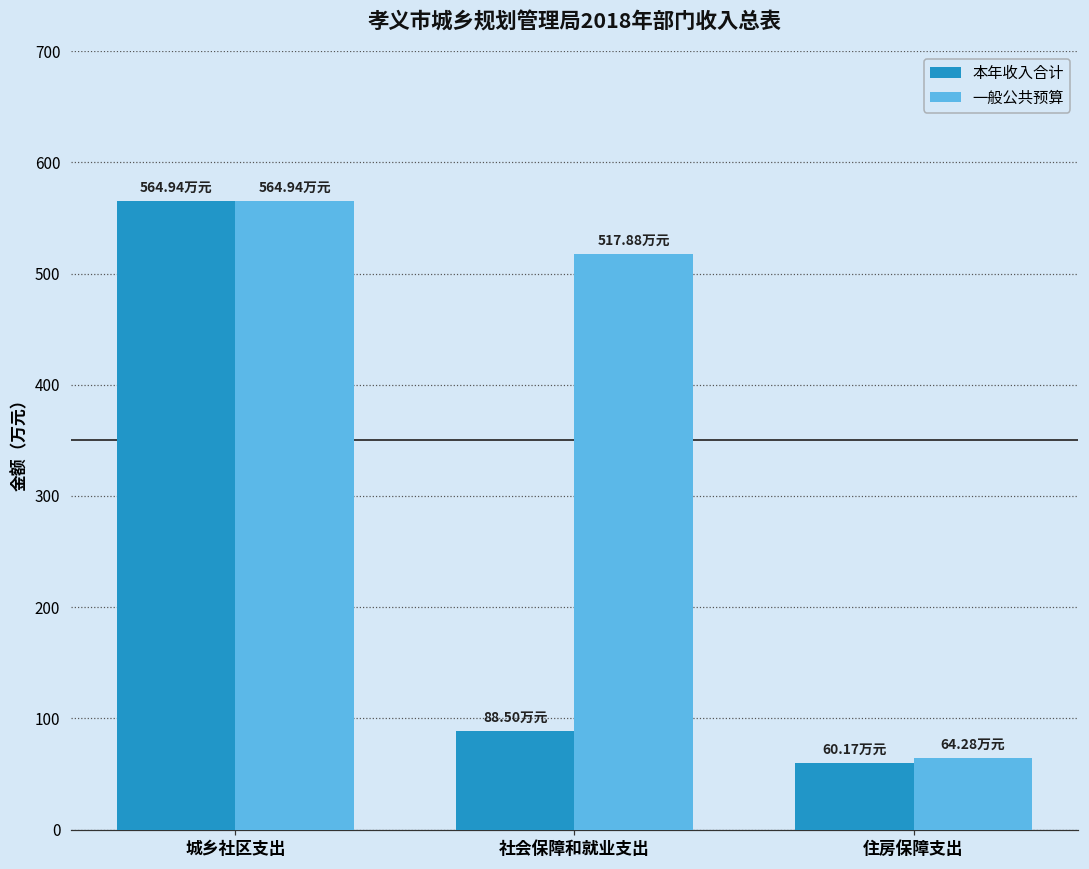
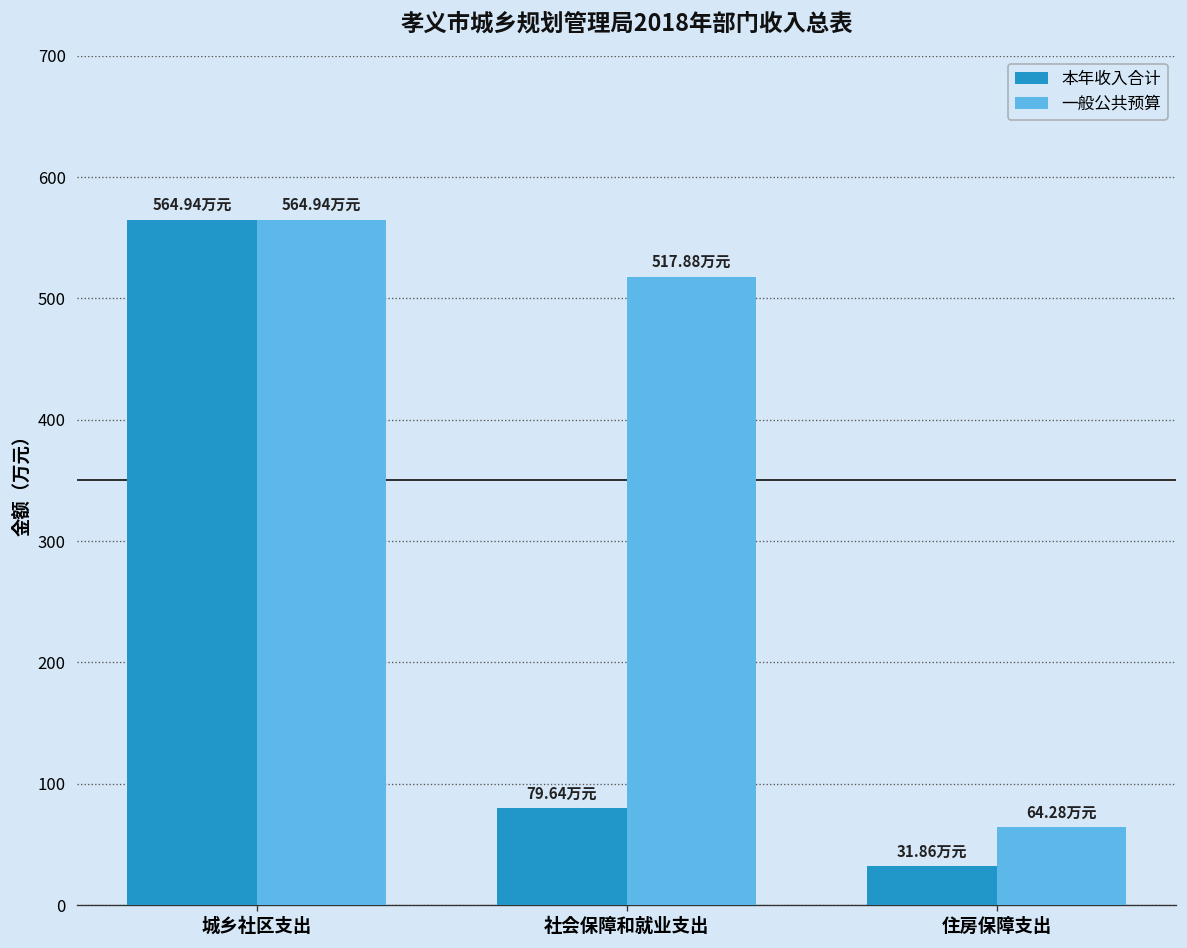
  {
    "本年收入合计": {
      "城乡社区支出": 564.94,
-     "社会保障和就业支出": 88.50,
-     "住房保障支出": 60.17
+     "社会保障和就业支出": 79.64,
+     "住房保障支出": 31.86
    },
    "一般公共预算": {
      "城乡社区支出": 564.94,
      "社会保障和就业支出": 517.88,
      "住房保障支出": 64.28
    }
  }
